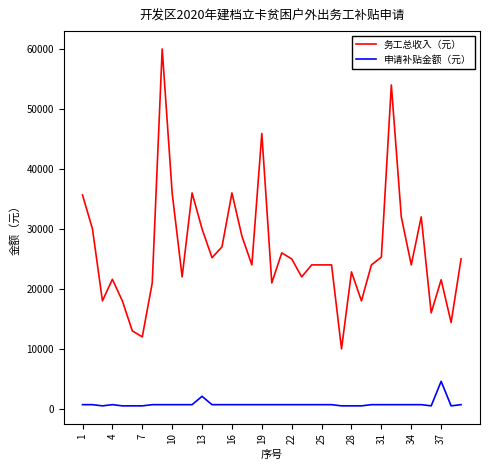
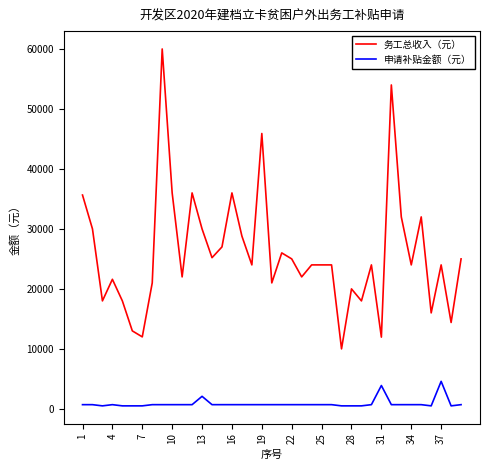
  {
    "务工总收入（元）": {
      "1": 36000,
      "4": 22000,
      "7": 12000,
      "10": 36000,
      "13": 30000,
      "16": 36000,
      "19": 46000,
      "22": 25000,
      "25": 24000,
-     "28": 23000,
-     "31": 25000,
+     "28": 20000,
+     "31": 12000,
      "34": 24000,
-     "37": 22000
+     "37": 24000
    },
    "申请补贴金额（元）": {
      "1": 1000,
      "4": 1000,
      "7": 1000,
      "10": 1000,
      "13": 2000,
      "16": 1000,
      "19": 1000,
      "22": 1000,
      "25": 1000,
      "28": 1000,
-     "31": 1000,
+     "31": 4000,
      "34": 1000,
      "37": 5000
    }
  }
